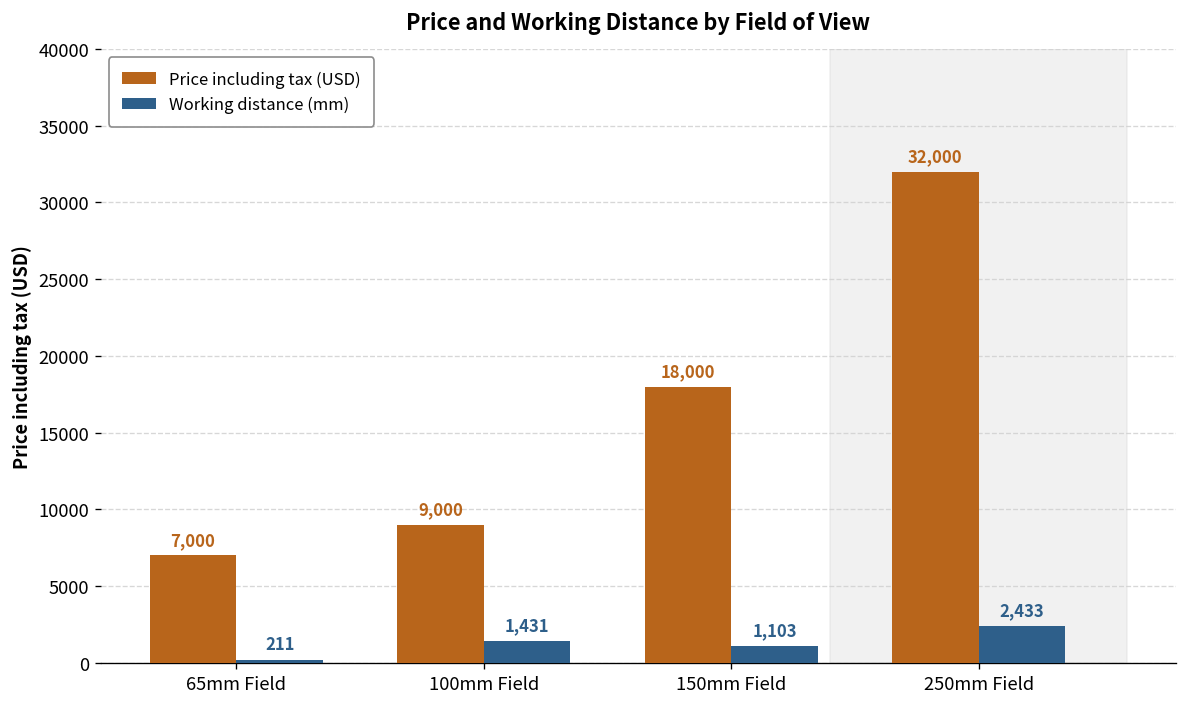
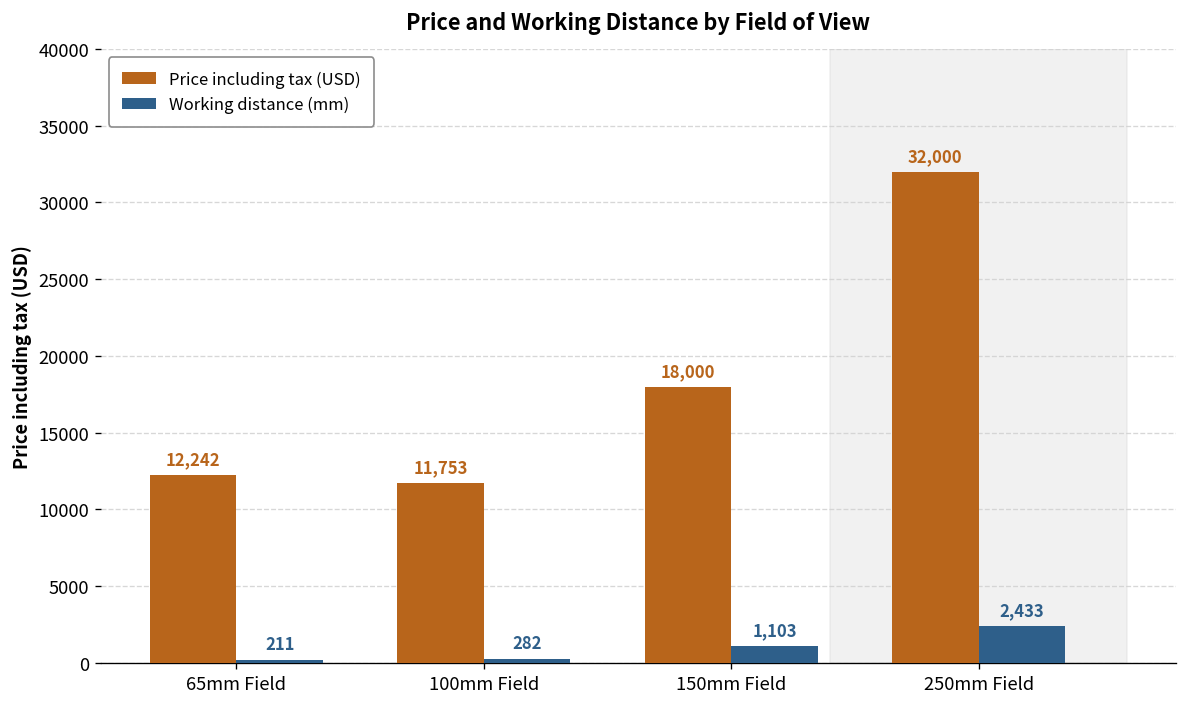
  {
    "Price including tax (USD)": {
-     "65mm Field": "7,000",
-     "100mm Field": "9,000",
+     "65mm Field": "12,242",
+     "100mm Field": "11,753",
      "150mm Field": "18,000",
      "250mm Field": "32,000"
    },
    "Working distance (mm)": {
      "65mm Field": "211",
-     "100mm Field": "1,431",
+     "100mm Field": "282",
      "150mm Field": "1,103",
      "250mm Field": "2,433"
    }
  }
